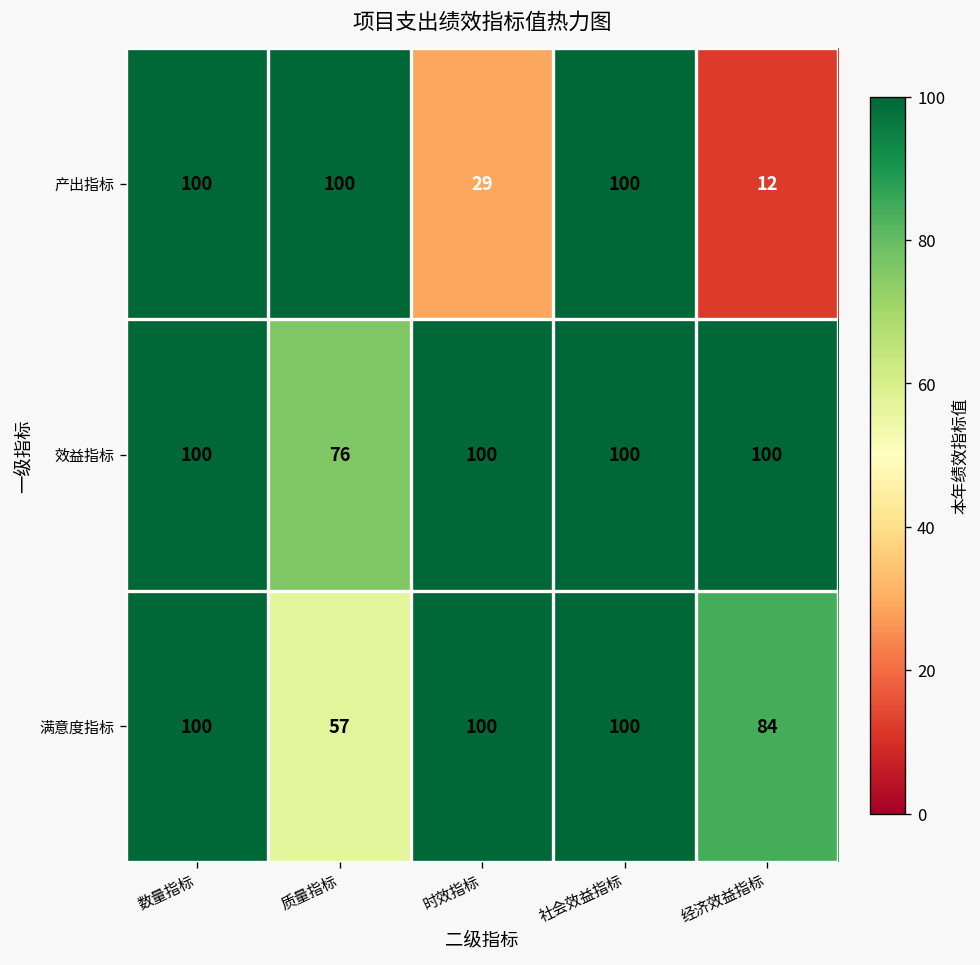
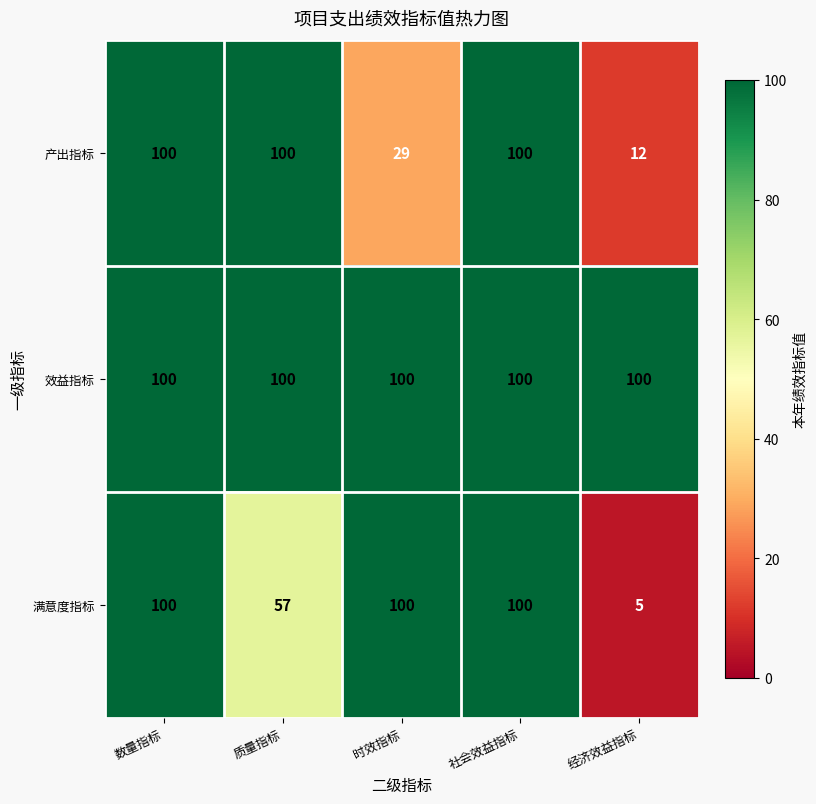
  {
    "产出指标": {
      "数量指标": 100,
      "质量指标": 100,
      "时效指标": 29,
      "社会效益指标": 100,
      "经济效益指标": 12
    },
    "效益指标": {
      "数量指标": 100,
-     "质量指标": 76,
+     "质量指标": 100,
      "时效指标": 100,
      "社会效益指标": 100,
      "经济效益指标": 100
    },
    "满意度指标": {
      "数量指标": 100,
      "质量指标": 57,
      "时效指标": 100,
      "社会效益指标": 100,
-     "经济效益指标": 84
+     "经济效益指标": 5
    }
  }
